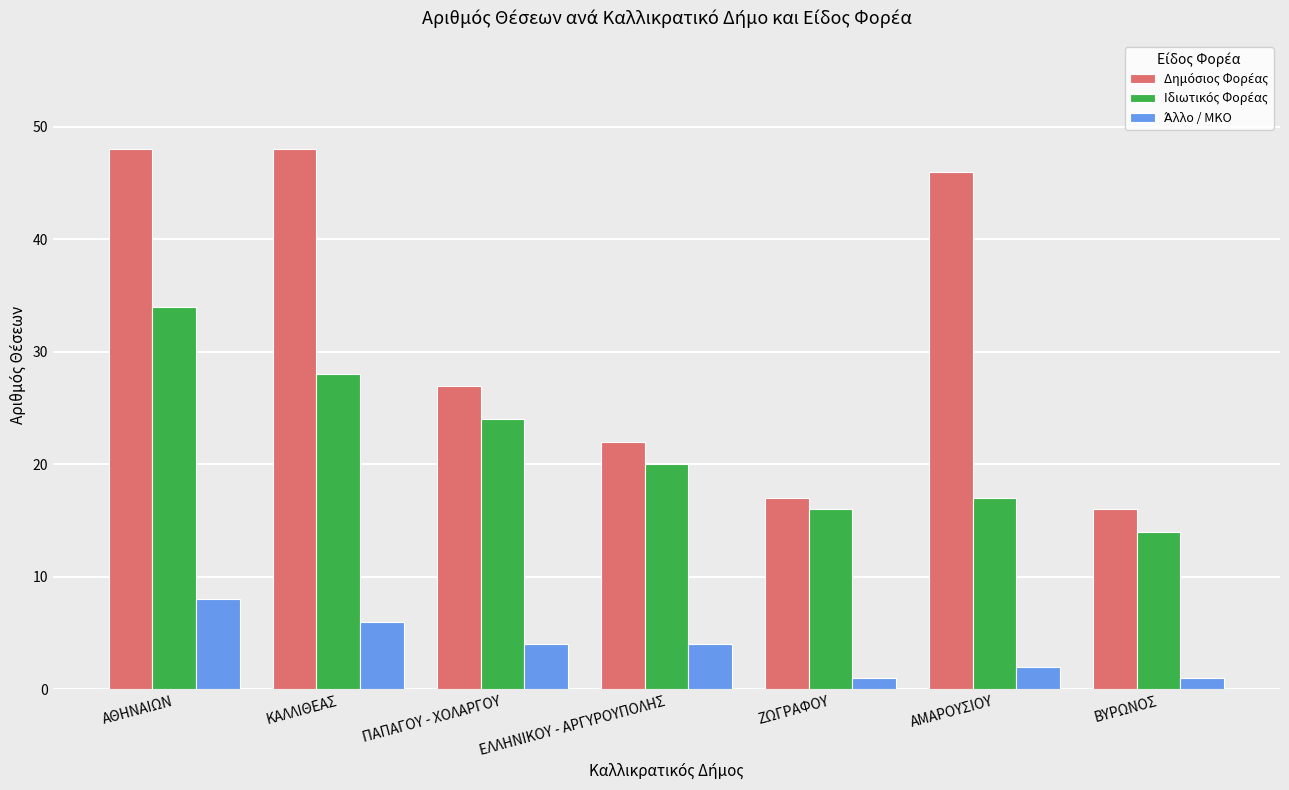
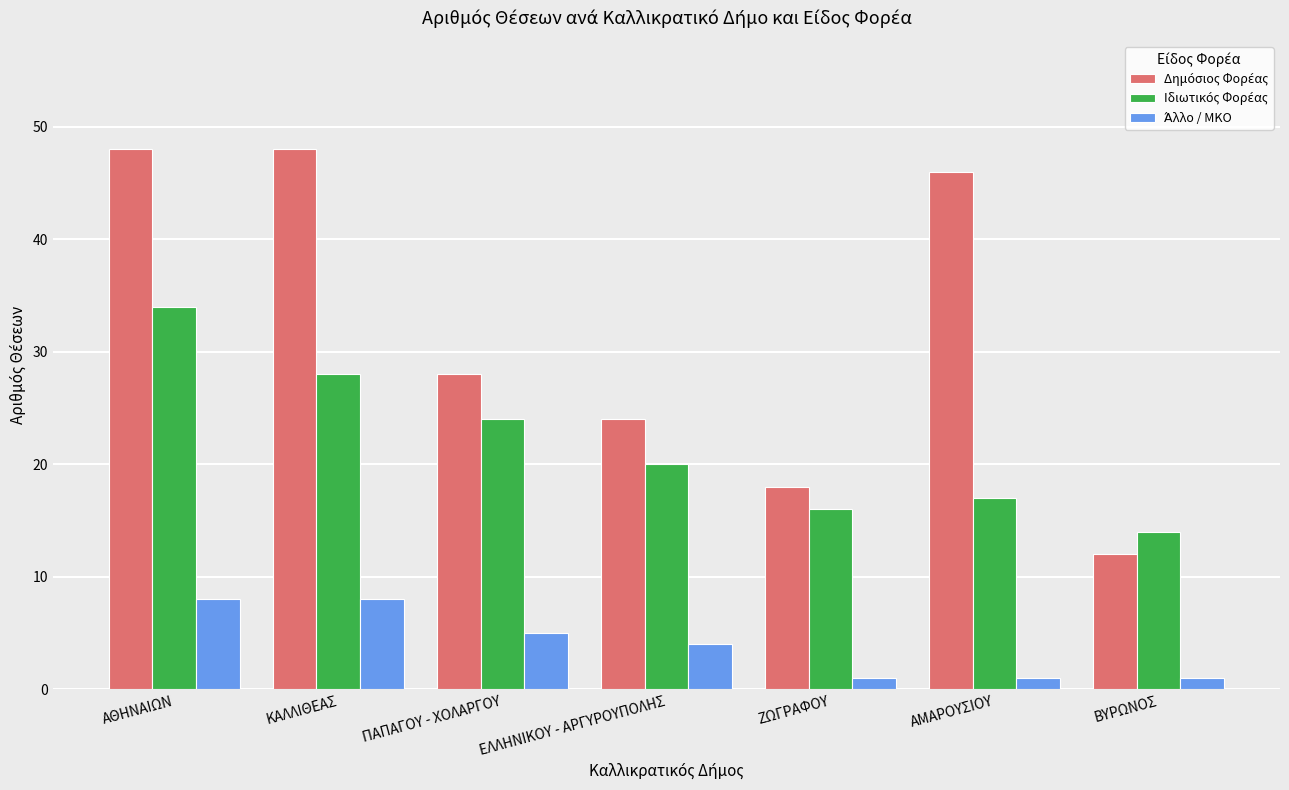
  {
    "Δημόσιος Φορέας": {
      "ΑΘΗΝΑΙΩΝ": 48,
      "ΚΑΛΛΙΘΕΑΣ": 48,
-     "ΠΑΠΑΓΟΥ - ΧΟΛΑΡΓΟΥ": 27,
-     "ΕΛΛΗΝΙΚΟΥ - ΑΡΓΥΡΟΥΠΟΛΗΣ": 22,
-     "ΖΩΓΡΑΦΟΥ": 17,
+     "ΠΑΠΑΓΟΥ - ΧΟΛΑΡΓΟΥ": 28,
+     "ΕΛΛΗΝΙΚΟΥ - ΑΡΓΥΡΟΥΠΟΛΗΣ": 24,
+     "ΖΩΓΡΑΦΟΥ": 18,
      "ΑΜΑΡΟΥΣΙΟΥ": 46,
-     "ΒΥΡΩΝΟΣ": 16
+     "ΒΥΡΩΝΟΣ": 12
    },
    "Ιδιωτικός Φορέας": {
      "ΑΘΗΝΑΙΩΝ": 34,
      "ΚΑΛΛΙΘΕΑΣ": 28,
      "ΠΑΠΑΓΟΥ - ΧΟΛΑΡΓΟΥ": 24,
      "ΕΛΛΗΝΙΚΟΥ - ΑΡΓΥΡΟΥΠΟΛΗΣ": 20,
      "ΖΩΓΡΑΦΟΥ": 16,
      "ΑΜΑΡΟΥΣΙΟΥ": 17,
      "ΒΥΡΩΝΟΣ": 14
    },
    "Άλλο / ΜΚΟ": {
      "ΑΘΗΝΑΙΩΝ": 8,
-     "ΚΑΛΛΙΘΕΑΣ": 6,
-     "ΠΑΠΑΓΟΥ - ΧΟΛΑΡΓΟΥ": 4,
+     "ΚΑΛΛΙΘΕΑΣ": 8,
+     "ΠΑΠΑΓΟΥ - ΧΟΛΑΡΓΟΥ": 5,
      "ΕΛΛΗΝΙΚΟΥ - ΑΡΓΥΡΟΥΠΟΛΗΣ": 4,
      "ΖΩΓΡΑΦΟΥ": 1,
-     "ΑΜΑΡΟΥΣΙΟΥ": 2,
+     "ΑΜΑΡΟΥΣΙΟΥ": 1,
      "ΒΥΡΩΝΟΣ": 1
    }
  }
